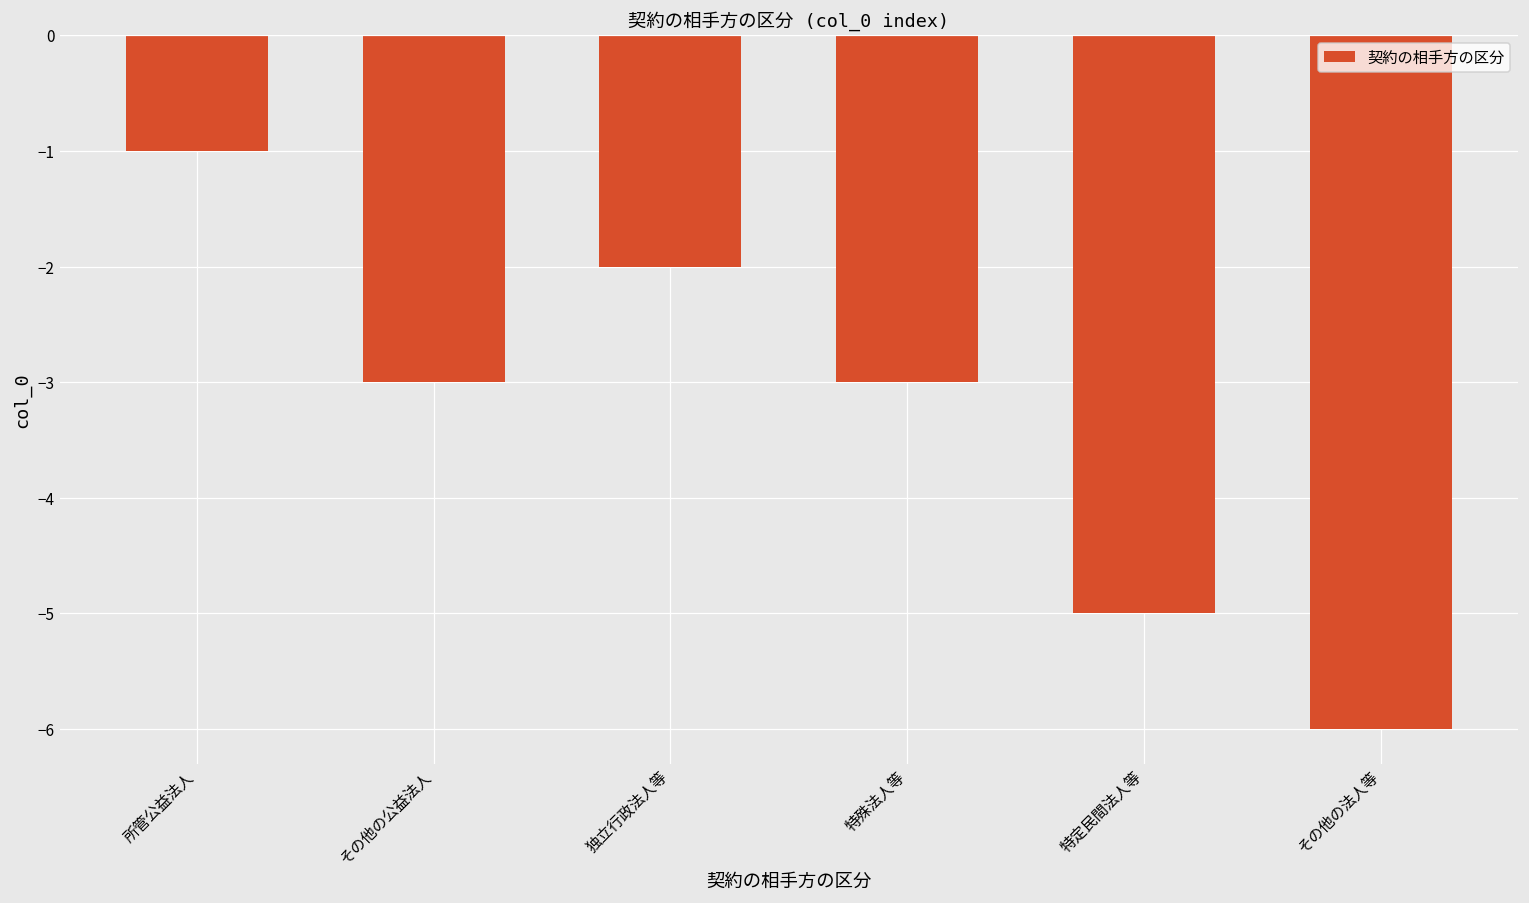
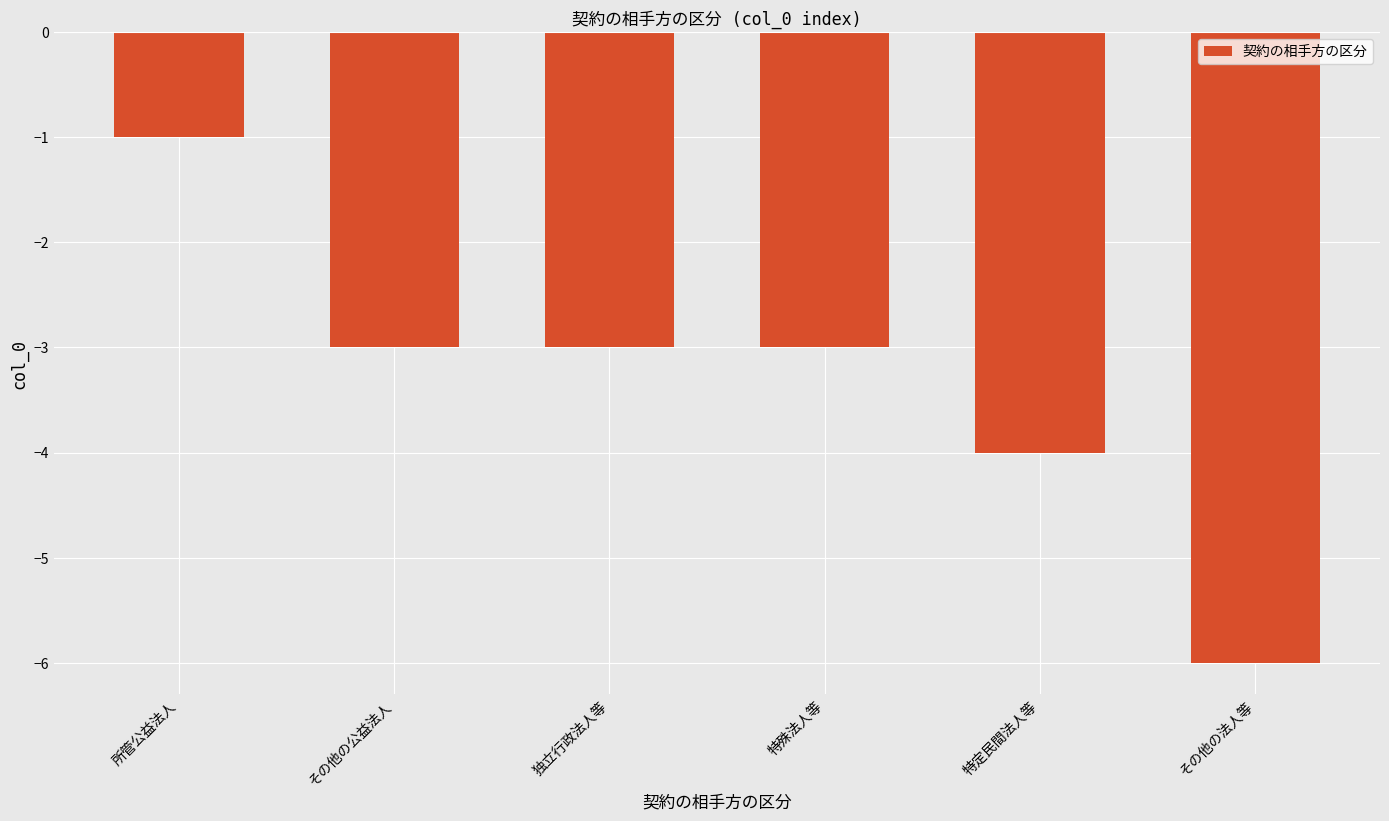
  {
    "所管公益法人": -1.00,
    "その他の公益法人": -3.00,
-   "独立行政法人等": -2.00,
+   "独立行政法人等": -3.00,
    "特殊法人等": -3.00,
-   "特定民間法人等": -5.00,
+   "特定民間法人等": -4.00,
    "その他の法人等": -6.00
  }
